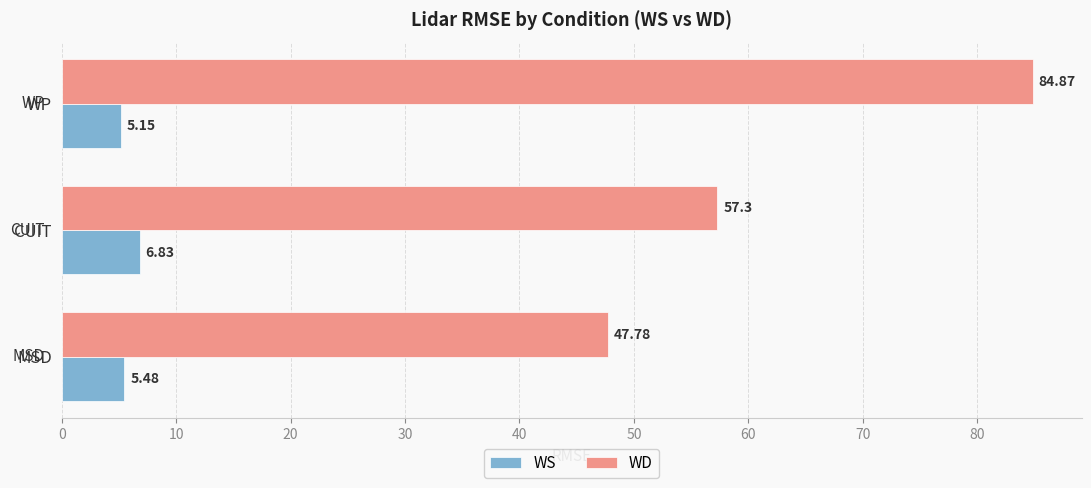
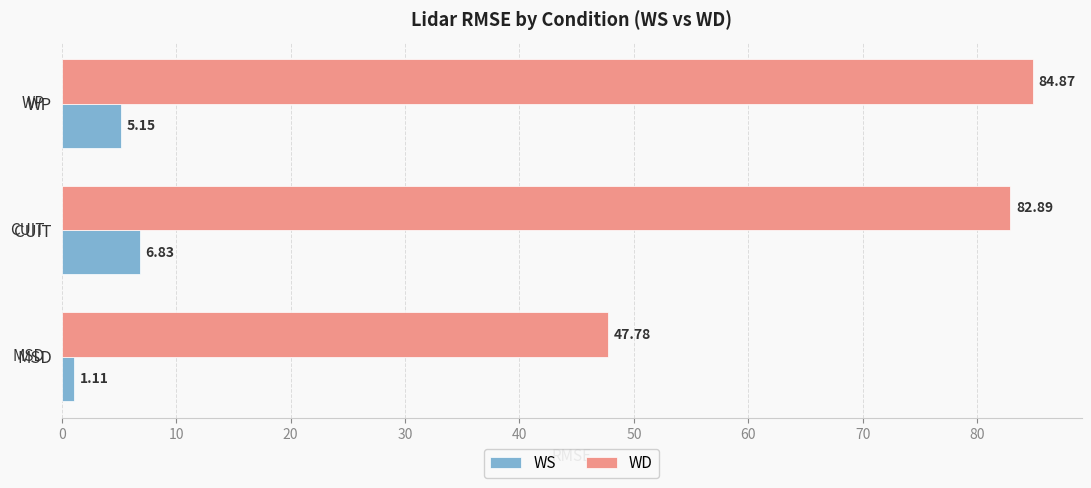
  {
    "WS": {
      "WP": 5.15,
      "CUIT": 6.83,
-     "MSD": 5.48
+     "MSD": 1.11
    },
    "WD": {
      "WP": 84.87,
-     "CUIT": 57.3,
+     "CUIT": 82.89,
      "MSD": 47.78
    }
  }
